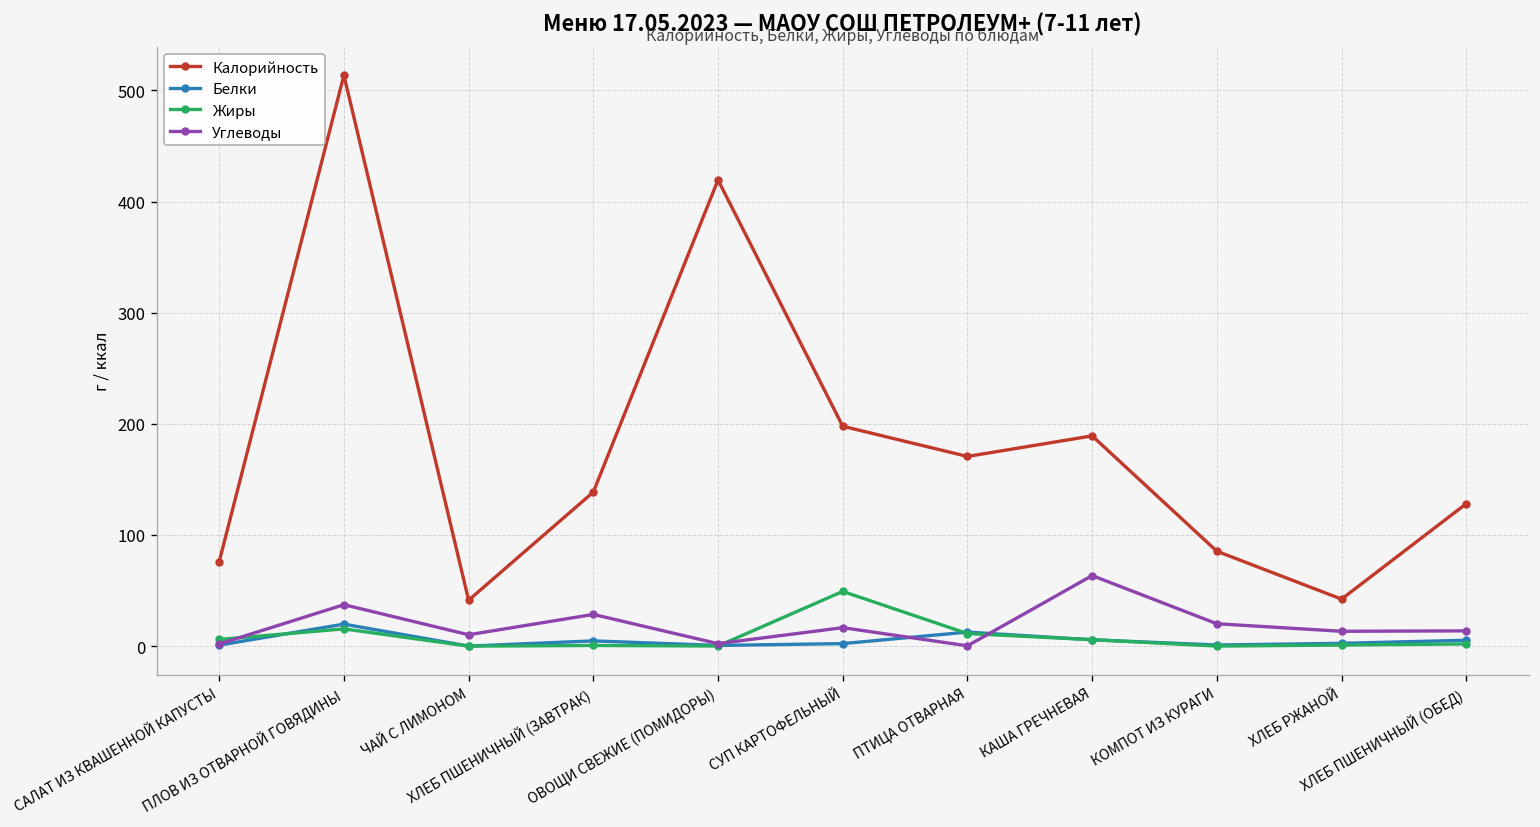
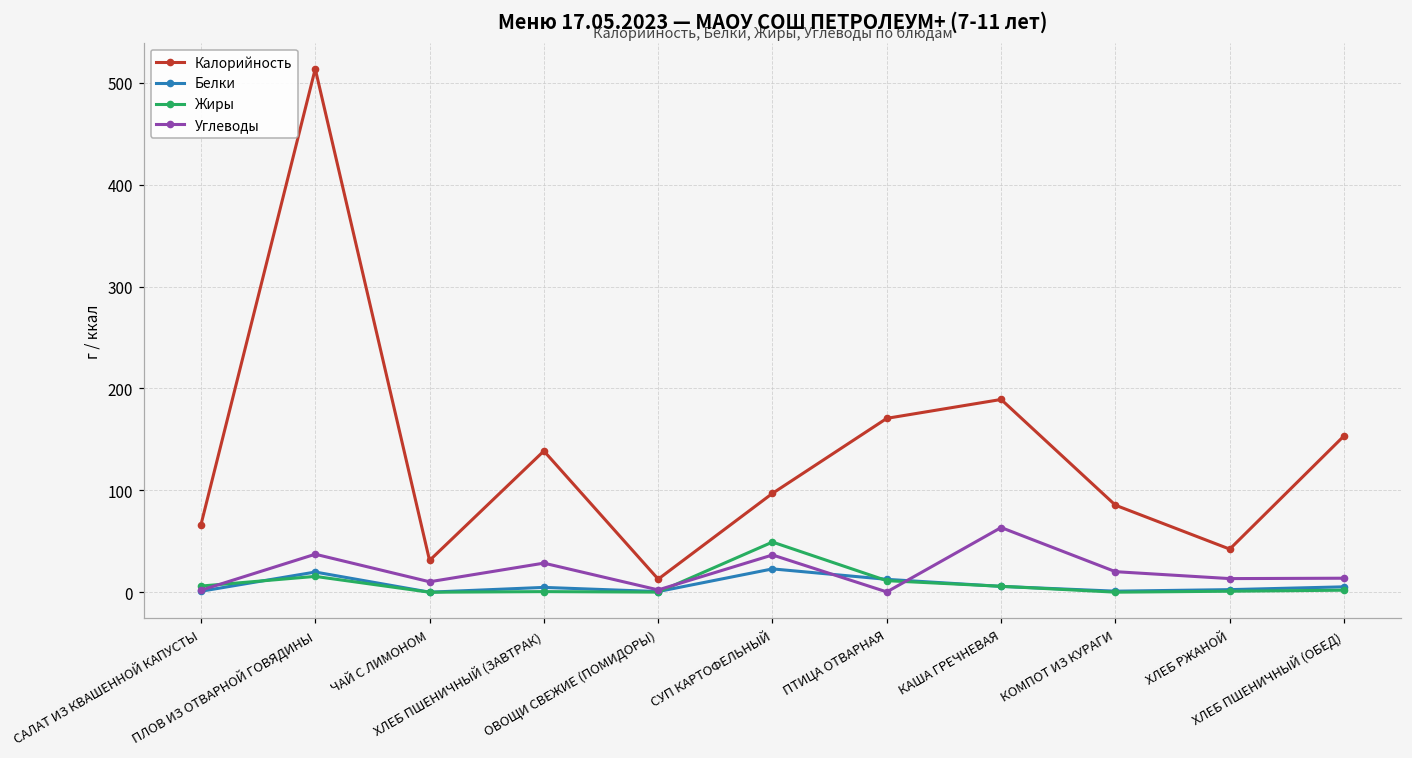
  {
    "Калорийность": {
-     "САЛАТ ИЗ КВАШЕННОЙ КАПУСТЫ": 80,
+     "САЛАТ ИЗ КВАШЕННОЙ КАПУСТЫ": 70,
      "ПЛОВ ИЗ ОТВАРНОЙ ГОВЯДИНЫ": 510,
-     "ЧАЙ С ЛИМОНОМ": 40,
+     "ЧАЙ С ЛИМОНОМ": 30,
      "ХЛЕБ ПШЕНИЧНЫЙ (ЗАВТРАК)": 140,
-     "ОВОЩИ СВЕЖИЕ (ПОМИДОРЫ)": 420,
-     "СУП КАРТОФЕЛЬНЫЙ": 200,
+     "ОВОЩИ СВЕЖИЕ (ПОМИДОРЫ)": 10,
+     "СУП КАРТОФЕЛЬНЫЙ": 100,
      "ПТИЦА ОТВАРНАЯ": 170,
      "КАША ГРЕЧНЕВАЯ": 190,
      "КОМПОТ ИЗ КУРАГИ": 90,
      "ХЛЕБ РЖАНОЙ": 40,
-     "ХЛЕБ ПШЕНИЧНЫЙ (ОБЕД)": 130
+     "ХЛЕБ ПШЕНИЧНЫЙ (ОБЕД)": 150
    },
    "Белки": {
      "ПЛОВ ИЗ ОТВАРНОЙ ГОВЯДИНЫ": 20,
      "ХЛЕБ ПШЕНИЧНЫЙ (ЗАВТРАК)": 0,
-     "СУП КАРТОФЕЛЬНЫЙ": 0,
+     "СУП КАРТОФЕЛЬНЫЙ": 20,
      "ХЛЕБ ПШЕНИЧНЫЙ (ОБЕД)": 10
    },
    "Жиры": {
      "САЛАТ ИЗ КВАШЕННОЙ КАПУСТЫ": 10,
      "ПЛОВ ИЗ ОТВАРНОЙ ГОВЯДИНЫ": 20,
      "ХЛЕБ ПШЕНИЧНЫЙ (ЗАВТРАК)": 0,
      "СУП КАРТОФЕЛЬНЫЙ": 50,
      "ХЛЕБ ПШЕНИЧНЫЙ (ОБЕД)": 0
    },
    "Углеводы": {
      "ПЛОВ ИЗ ОТВАРНОЙ ГОВЯДИНЫ": 40,
      "ЧАЙ С ЛИМОНОМ": 10,
      "ХЛЕБ ПШЕНИЧНЫЙ (ЗАВТРАК)": 30,
-     "СУП КАРТОФЕЛЬНЫЙ": 20,
+     "СУП КАРТОФЕЛЬНЫЙ": 40,
      "ПТИЦА ОТВАРНАЯ": 0,
      "КАША ГРЕЧНЕВАЯ": 60,
      "КОМПОТ ИЗ КУРАГИ": 20,
      "ХЛЕБ РЖАНОЙ": 10,
      "ХЛЕБ ПШЕНИЧНЫЙ (ОБЕД)": 10
    }
  }
